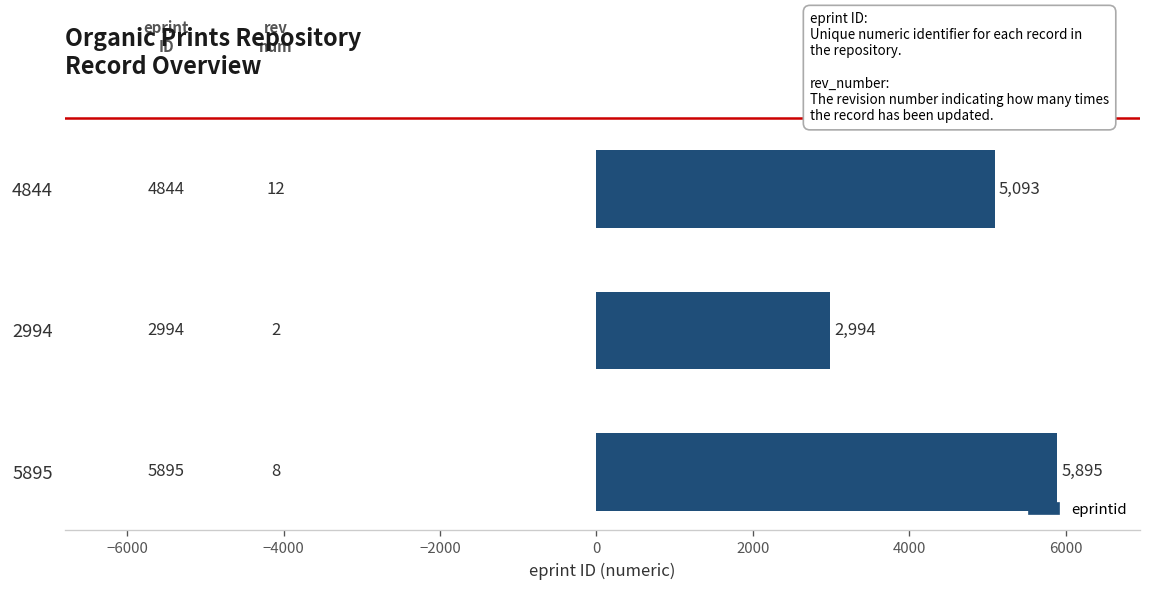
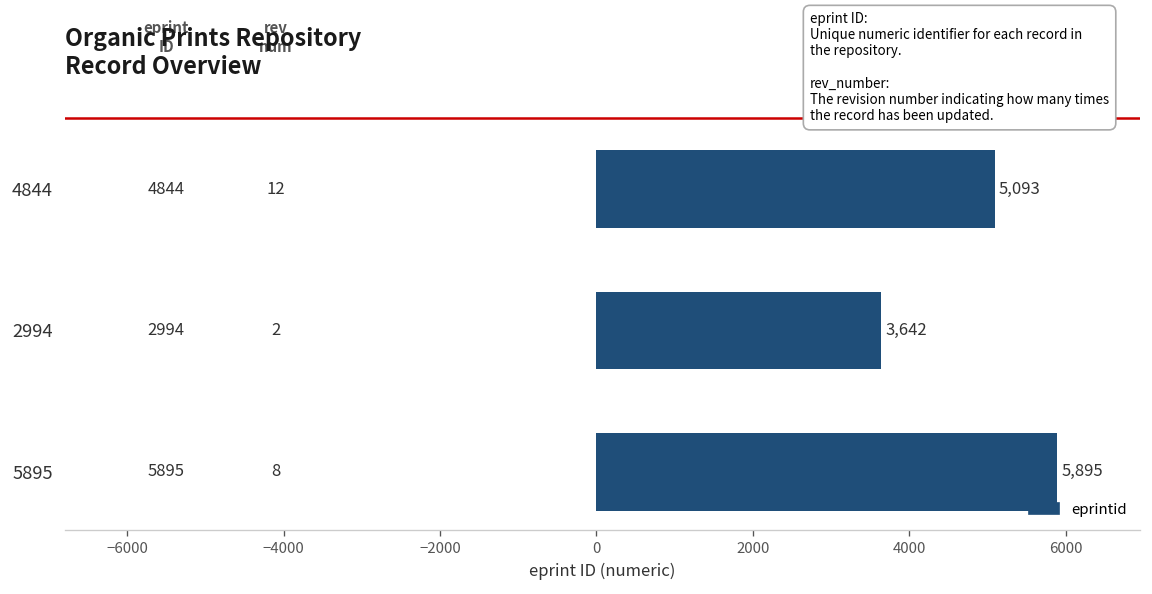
  {
    "4844": "5,093",
-   "2994": "2,994",
+   "2994": "3,642",
    "5895": "5,895"
  }
